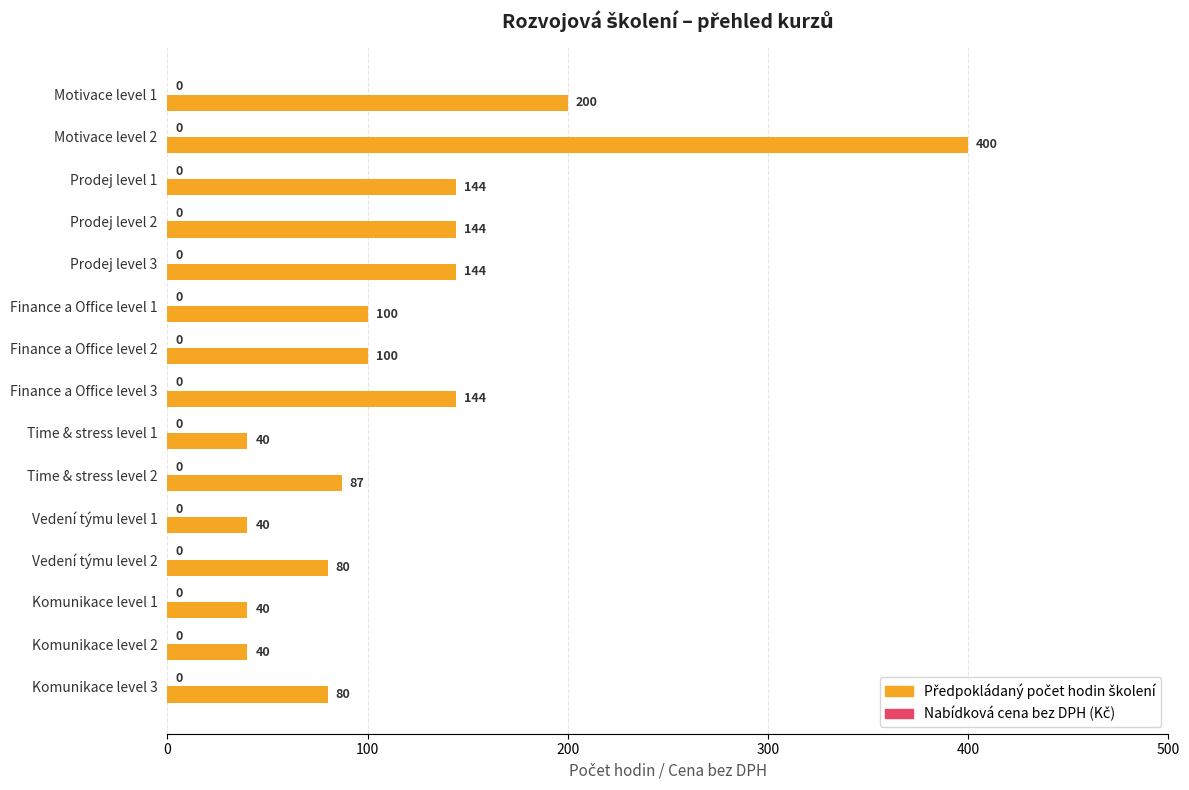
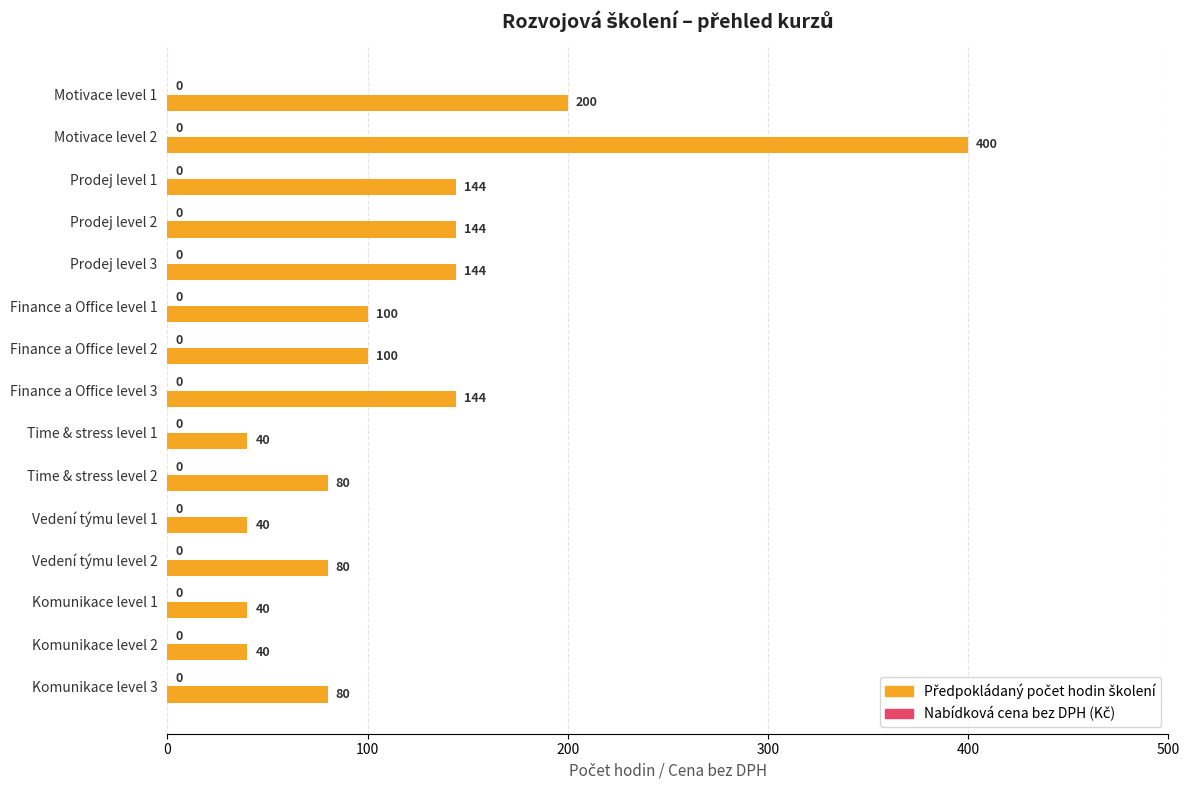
  {
    "Předpokládaný počet hodin školení": {
      "Motivace level 1": 200,
      "Motivace level 2": 400,
      "Prodej level 1": 144,
      "Prodej level 2": 144,
      "Prodej level 3": 144,
      "Finance a Office level 1": 100,
      "Finance a Office level 2": 100,
      "Finance a Office level 3": 144,
      "Time & stress level 1": 40,
-     "Time & stress level 2": 87,
+     "Time & stress level 2": 80,
      "Vedení týmu level 1": 40,
      "Vedení týmu level 2": 80,
      "Komunikace level 1": 40,
      "Komunikace level 2": 40,
      "Komunikace level 3": 80
    },
    "Nabídková cena bez DPH (Kč)": {
      "Motivace level 1": 0,
      "Motivace level 2": 0,
      "Prodej level 1": 0,
      "Prodej level 2": 0,
      "Prodej level 3": 0,
      "Finance a Office level 1": 0,
      "Finance a Office level 2": 0,
      "Finance a Office level 3": 0,
      "Time & stress level 1": 0,
      "Time & stress level 2": 0,
      "Vedení týmu level 1": 0,
      "Vedení týmu level 2": 0,
      "Komunikace level 1": 0,
      "Komunikace level 2": 0,
      "Komunikace level 3": 0
    }
  }
